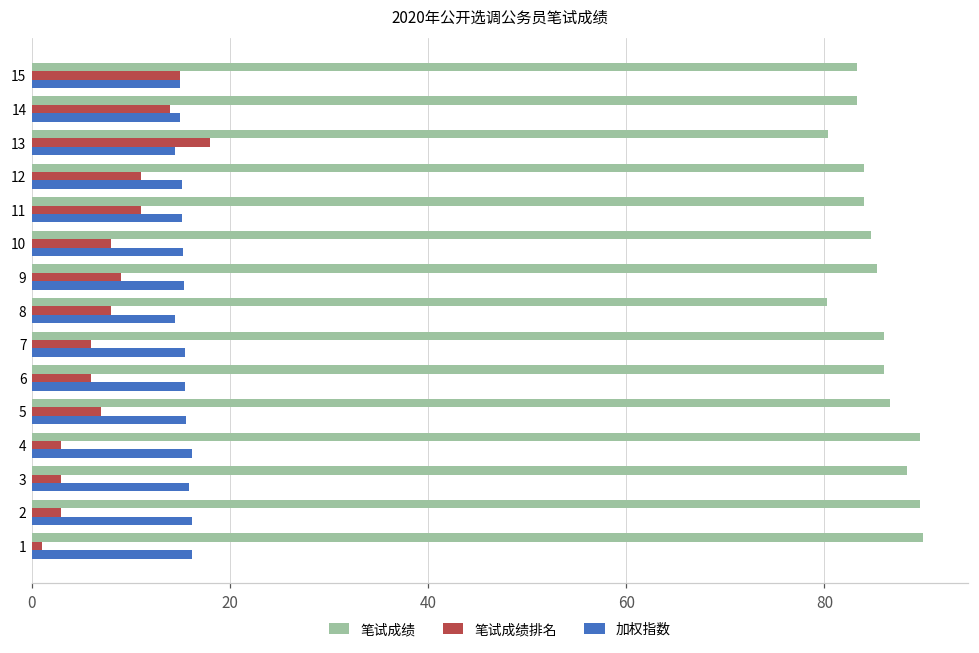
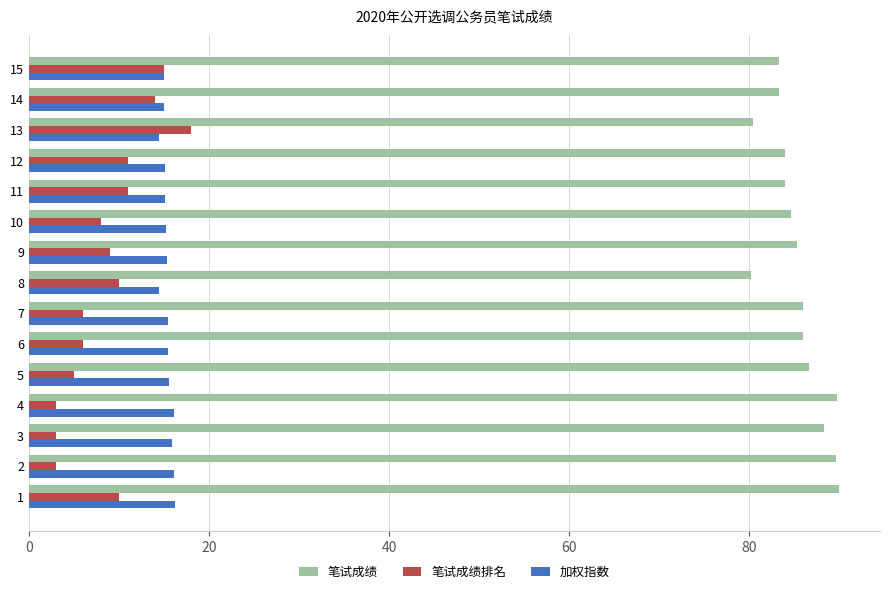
  {
    "笔试成绩": {
      "15": 83,
      "14": 83,
      "13": 80,
      "12": 84,
      "11": 84,
      "10": 85,
      "9": 85,
      "8": 80,
      "7": 86,
      "6": 86,
      "5": 87,
      "4": 90,
      "3": 88,
      "2": 90,
      "1": 90
    },
    "笔试成绩排名": {
      "15": 15,
      "14": 14,
      "13": 18,
      "12": 11,
      "11": 11,
      "10": 8,
      "9": 9,
-     "8": 8,
+     "8": 10,
      "7": 6,
      "6": 6,
-     "5": 7,
+     "5": 5,
      "4": 3,
      "3": 3,
      "2": 3,
-     "1": 1
+     "1": 10
    },
    "加权指数": {
      "15": 15,
      "14": 15,
      "13": 14,
      "12": 15,
      "11": 15,
      "10": 15,
      "9": 15,
      "8": 14,
      "7": 15,
      "6": 15,
      "5": 16,
      "4": 16,
      "3": 16,
      "2": 16,
      "1": 16
    }
  }
